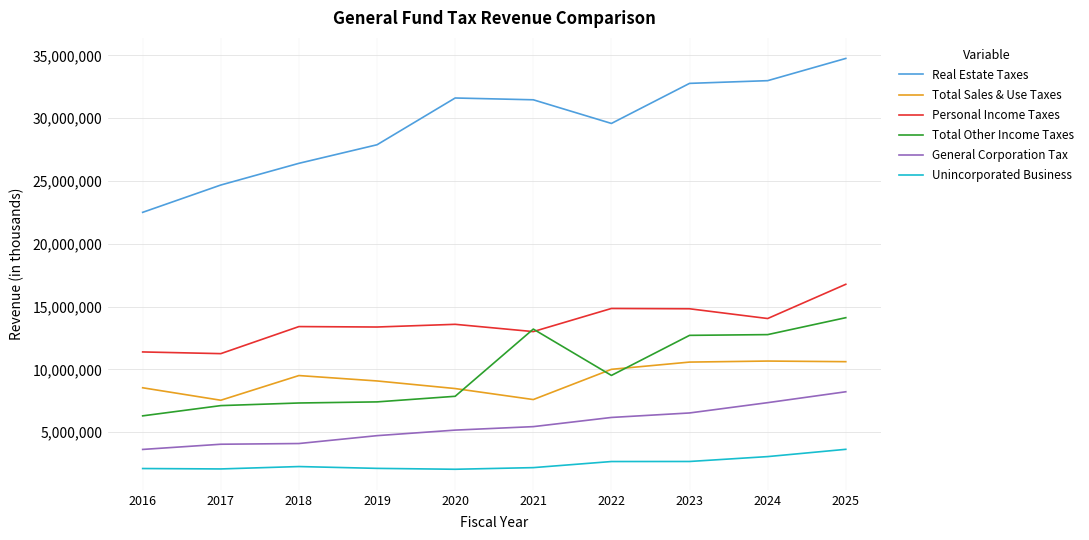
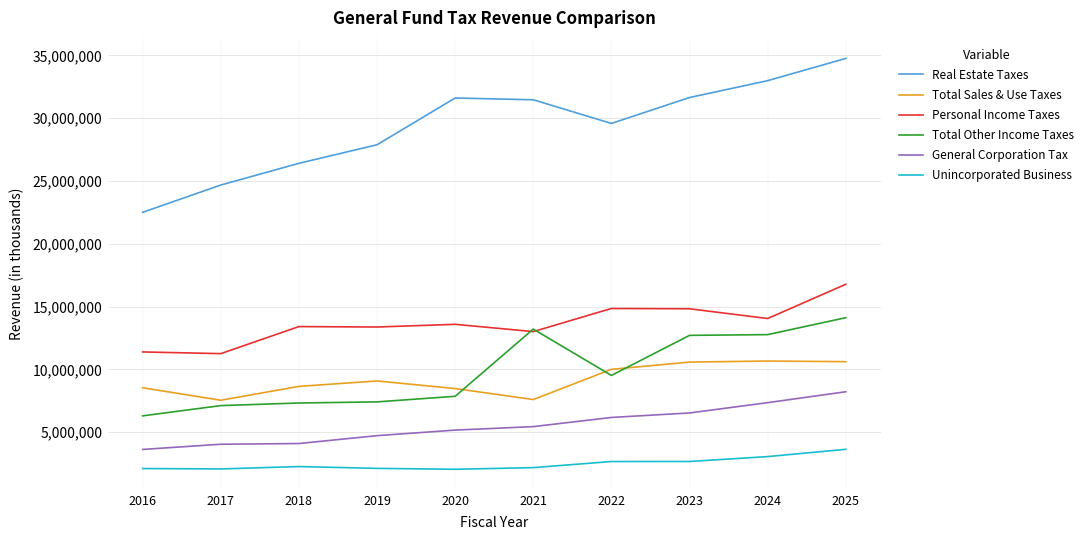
  {
    "Real Estate Taxes": {
      "2016": "22,500,000",
      "2017": "24,700,000",
      "2018": "26,400,000",
      "2019": "27,900,000",
      "2020": "31,600,000",
      "2021": "31,500,000",
      "2022": "29,600,000",
-     "2023": "32,800,000",
+     "2023": "31,600,000",
      "2024": "33,000,000",
      "2025": "34,800,000"
    },
    "Total Sales & Use Taxes": {
      "2016": "8,500,000",
      "2017": "7,500,000",
-     "2018": "9,500,000",
+     "2018": "8,700,000",
      "2019": "9,100,000",
      "2020": "8,500,000",
      "2021": "7,600,000",
      "2022": "10,000,000",
      "2023": "10,600,000",
      "2024": "10,700,000",
      "2025": "10,600,000"
    },
    "Personal Income Taxes": {
      "2016": "11,400,000",
      "2017": "11,300,000",
      "2018": "13,400,000",
      "2019": "13,400,000",
      "2020": "13,600,000",
      "2022": "14,900,000",
      "2023": "14,800,000",
      "2024": "14,100,000",
      "2025": "16,800,000"
    },
    "Total Other Income Taxes": {
      "2016": "6,300,000",
      "2017": "7,100,000",
      "2018": "7,300,000",
      "2019": "7,400,000",
      "2020": "7,900,000",
      "2022": "9,500,000",
      "2023": "12,700,000",
      "2024": "12,800,000",
      "2025": "14,100,000"
    },
    "General Corporation Tax": {
      "2016": "3,600,000",
      "2017": "4,000,000",
      "2018": "4,100,000",
      "2019": "4,700,000",
      "2020": "5,200,000",
      "2021": "5,400,000",
      "2022": "6,200,000",
      "2023": "6,500,000",
      "2024": "7,400,000",
      "2025": "8,200,000"
    },
    "Unincorporated Business": {
      "2016": "2,100,000",
      "2017": "2,100,000",
      "2018": "2,300,000",
      "2019": "2,100,000",
      "2020": "2,100,000",
      "2021": "2,200,000",
      "2022": "2,700,000",
      "2023": "2,700,000",
      "2024": "3,100,000",
      "2025": "3,600,000"
    }
  }
